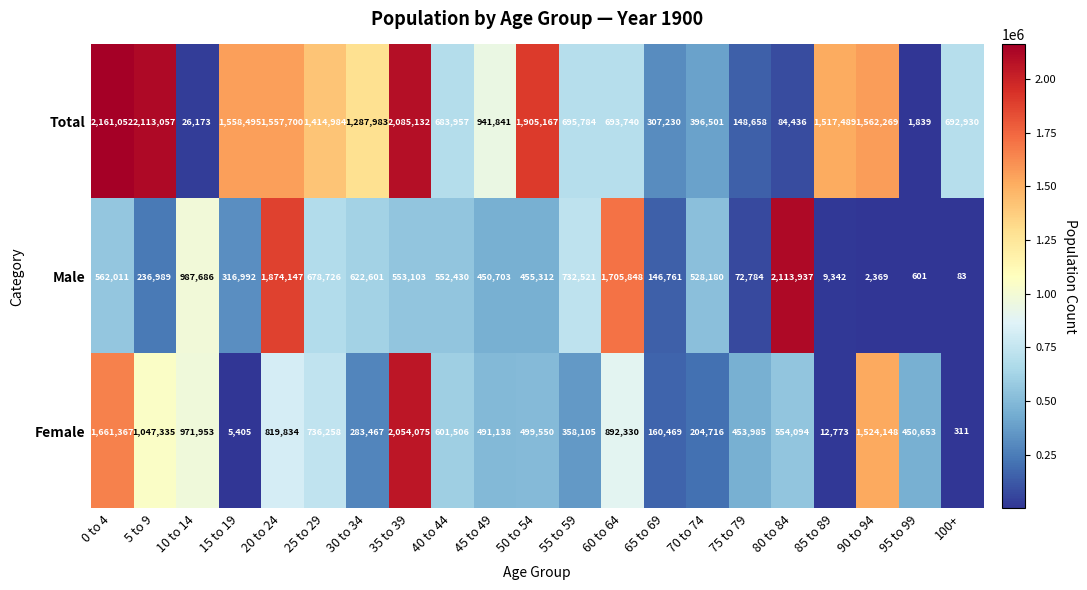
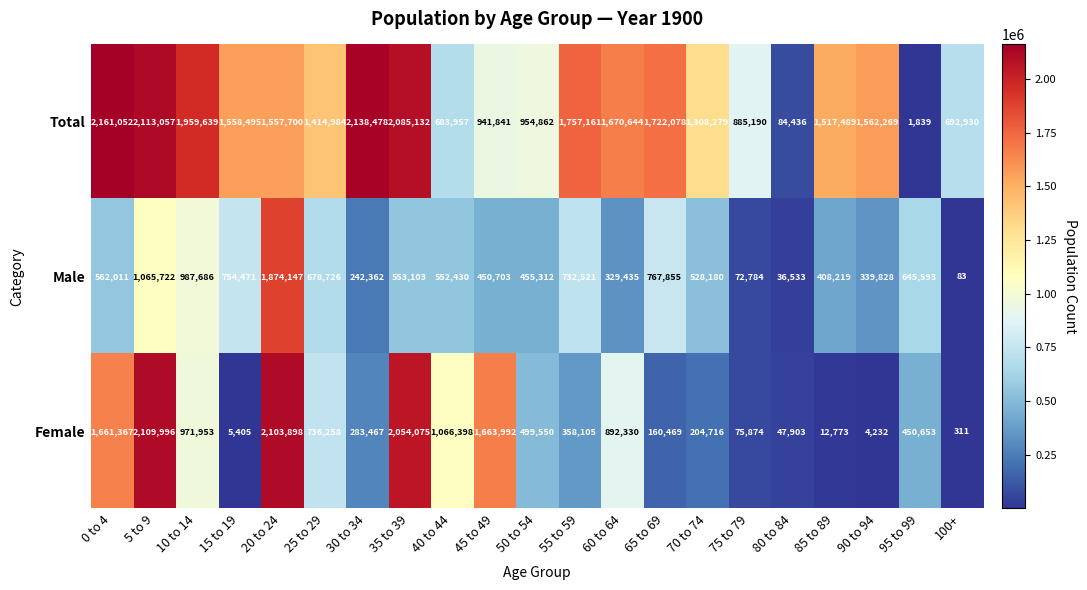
  {
    "Total": {
      "0 to 4": "2,161,052",
      "5 to 9": "2,113,057",
-     "10 to 14": "26,173",
+     "10 to 14": "1,959,639",
      "15 to 19": "1,558,495",
      "20 to 24": "1,557,700",
      "25 to 29": "1,414,984",
-     "30 to 34": "1,287,983",
+     "30 to 34": "2,138,478",
      "35 to 39": "2,085,132",
      "40 to 44": "683,957",
      "45 to 49": "941,841",
-     "50 to 54": "1,905,167",
-     "55 to 59": "695,784",
-     "60 to 64": "693,740",
-     "65 to 69": "307,230",
-     "70 to 74": "396,501",
-     "75 to 79": "148,658",
+     "50 to 54": "954,862",
+     "55 to 59": "1,757,161",
+     "60 to 64": "1,670,644",
+     "65 to 69": "1,722,078",
+     "70 to 74": "1,308,279",
+     "75 to 79": "885,190",
      "80 to 84": "84,436",
      "85 to 89": "1,517,489",
      "90 to 94": "1,562,269",
      "95 to 99": "1,839",
      "100+": "692,930"
    },
    "Male": {
      "0 to 4": "562,011",
-     "5 to 9": "236,989",
+     "5 to 9": "1,065,722",
      "10 to 14": "987,686",
-     "15 to 19": "316,992",
+     "15 to 19": "754,471",
      "20 to 24": "1,874,147",
      "25 to 29": "678,726",
-     "30 to 34": "622,601",
+     "30 to 34": "242,362",
      "35 to 39": "553,103",
      "40 to 44": "552,430",
      "45 to 49": "450,703",
      "50 to 54": "455,312",
      "55 to 59": "732,521",
-     "60 to 64": "1,705,848",
-     "65 to 69": "146,761",
+     "60 to 64": "329,435",
+     "65 to 69": "767,855",
      "70 to 74": "528,180",
      "75 to 79": "72,784",
-     "80 to 84": "2,113,937",
-     "85 to 89": "9,342",
-     "90 to 94": "2,369",
-     "95 to 99": "601",
+     "80 to 84": "36,533",
+     "85 to 89": "408,219",
+     "90 to 94": "339,828",
+     "95 to 99": "645,593",
      "100+": "83"
    },
    "Female": {
      "0 to 4": "1,661,367",
-     "5 to 9": "1,047,335",
+     "5 to 9": "2,109,996",
      "10 to 14": "971,953",
      "15 to 19": "5,405",
-     "20 to 24": "819,834",
+     "20 to 24": "2,103,898",
      "25 to 29": "736,258",
      "30 to 34": "283,467",
      "35 to 39": "2,054,075",
-     "40 to 44": "601,506",
-     "45 to 49": "491,138",
+     "40 to 44": "1,066,398",
+     "45 to 49": "1,663,992",
      "50 to 54": "499,550",
      "55 to 59": "358,105",
      "60 to 64": "892,330",
      "65 to 69": "160,469",
      "70 to 74": "204,716",
-     "75 to 79": "453,985",
-     "80 to 84": "554,094",
+     "75 to 79": "75,874",
+     "80 to 84": "47,903",
      "85 to 89": "12,773",
-     "90 to 94": "1,524,148",
+     "90 to 94": "4,232",
      "95 to 99": "450,653",
      "100+": "311"
    }
  }
